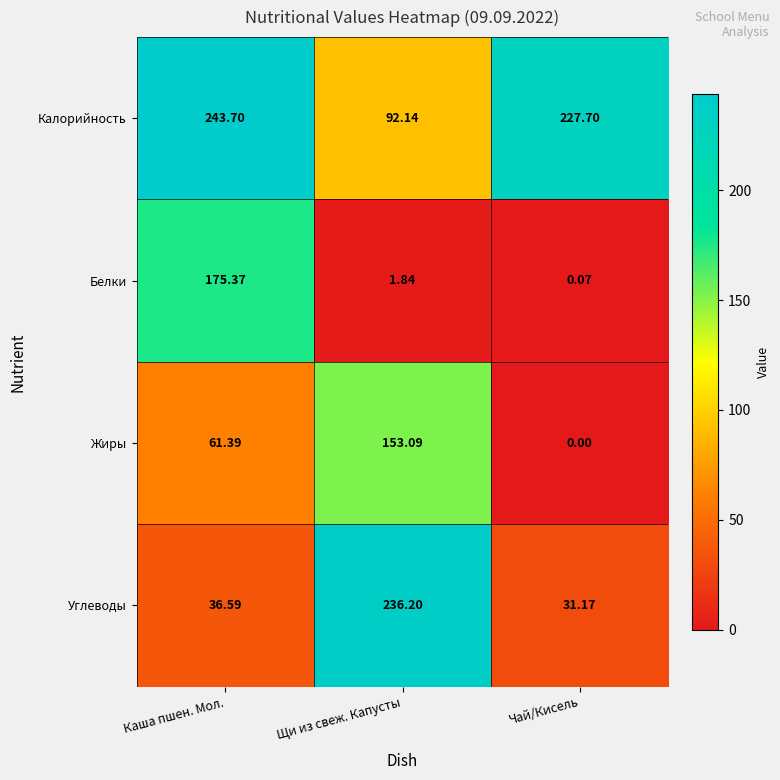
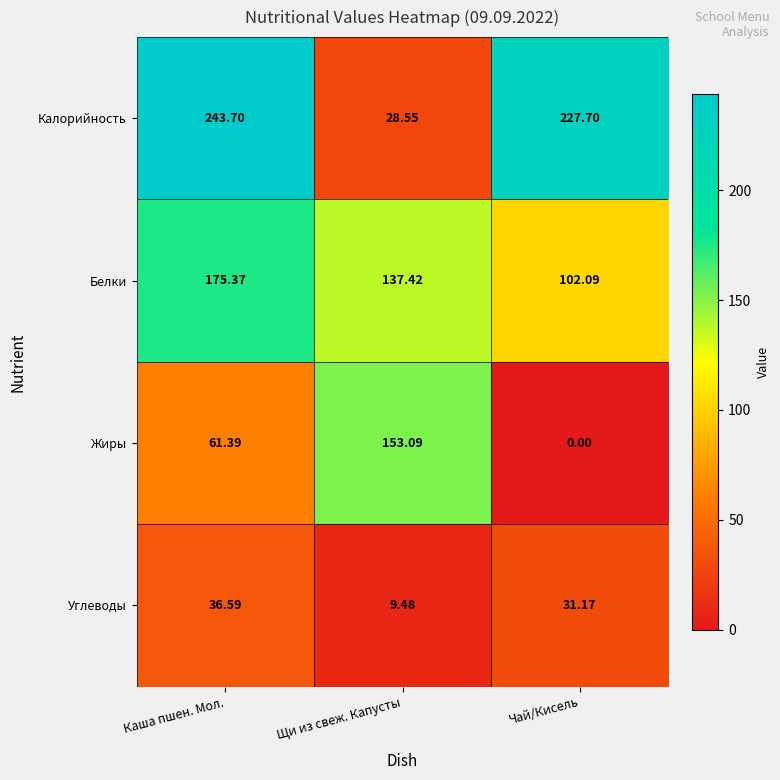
  {
    "Калорийность": {
      "Каша пшен. Мол.": 243.70,
-     "Щи из свеж. Капусты": 92.14,
+     "Щи из свеж. Капусты": 28.55,
      "Чай/Кисель": 227.70
    },
    "Белки": {
      "Каша пшен. Мол.": 175.37,
-     "Щи из свеж. Капусты": 1.84,
-     "Чай/Кисель": 0.07
+     "Щи из свеж. Капусты": 137.42,
+     "Чай/Кисель": 102.09
    },
    "Жиры": {
      "Каша пшен. Мол.": 61.39,
      "Щи из свеж. Капусты": 153.09,
      "Чай/Кисель": 0.00
    },
    "Углеводы": {
      "Каша пшен. Мол.": 36.59,
-     "Щи из свеж. Капусты": 236.20,
+     "Щи из свеж. Капусты": 9.48,
      "Чай/Кисель": 31.17
    }
  }
